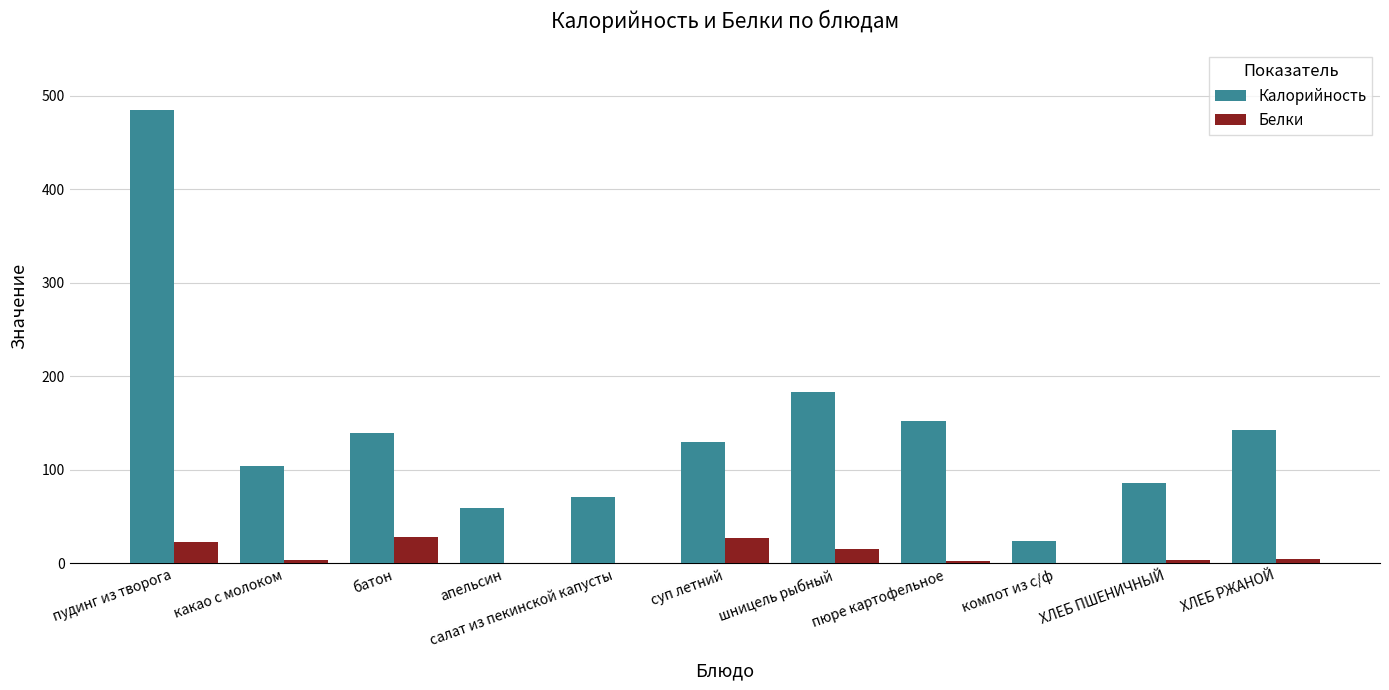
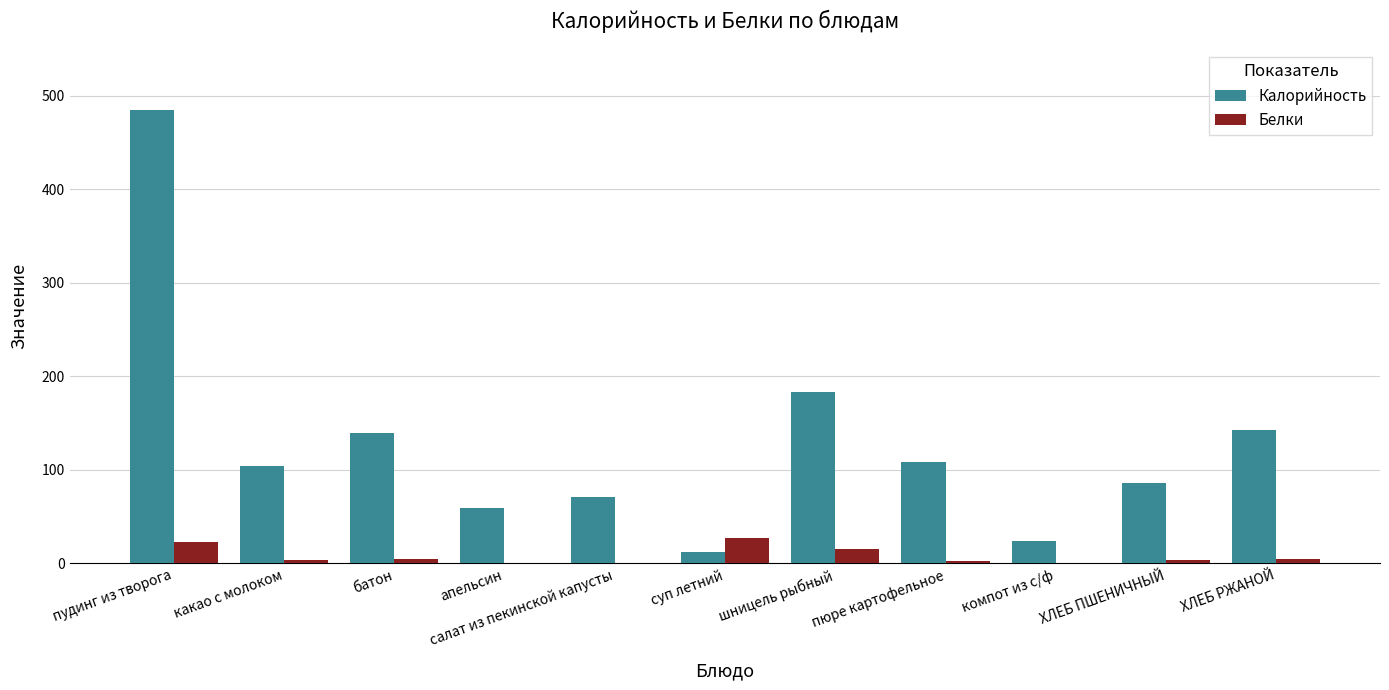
  {
    "Калорийность": {
      "пудинг из творога": 490,
      "какао с молоком": 100,
      "батон": 140,
      "апельсин": 60,
      "салат из пекинской капусты": 70,
-     "суп летний": 130,
+     "суп летний": 10,
      "шницель рыбный": 180,
-     "пюре картофельное": 150,
+     "пюре картофельное": 110,
      "компот из с/ф": 20,
      "ХЛЕБ ПШЕНИЧНЫЙ": 90,
      "ХЛЕБ РЖАНОЙ": 140
    },
    "Белки": {
      "пудинг из творога": 20,
      "какао с молоком": 0,
-     "батон": 30,
+     "батон": 10,
      "суп летний": 30,
      "шницель рыбный": 20,
      "пюре картофельное": 0,
      "компот из с/ф": 0,
      "ХЛЕБ ПШЕНИЧНЫЙ": 0,
      "ХЛЕБ РЖАНОЙ": 10
    }
  }
